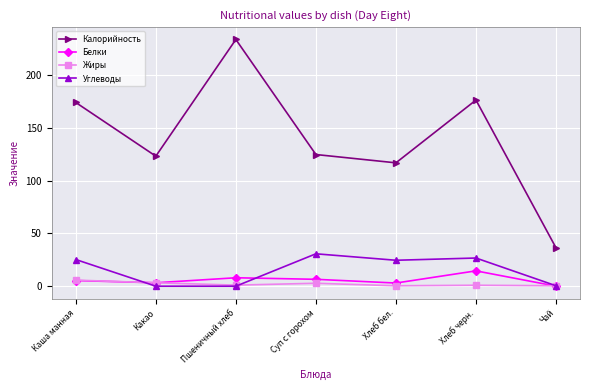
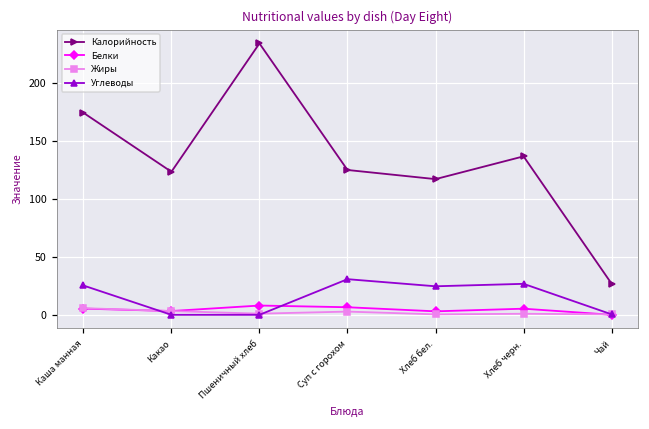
  {
    "Калорийность": {
      "Каша манная": 174,
      "Какао": 123,
      "Пшеничный хлеб": 234,
      "Суп с горохом": 125,
      "Хлеб бел.": 117,
-     "Хлеб черн.": 177,
-     "Чай": 36
+     "Хлеб черн.": 137,
+     "Чай": 27
    },
    "Белки": {
      "Пшеничный хлеб": 8,
      "Суп с горохом": 7,
      "Хлеб бел.": 3,
-     "Хлеб черн.": 15
+     "Хлеб черн.": 5
    },
    "Жиры": {
      "Суп с горохом": 3,
      "Хлеб бел.": 0,
      "Хлеб черн.": 1
    },
    "Углеводы": {
      "Каша манная": 25,
      "Какао": 0,
      "Суп с горохом": 31,
      "Хлеб бел.": 25,
      "Хлеб черн.": 27
    }
  }
